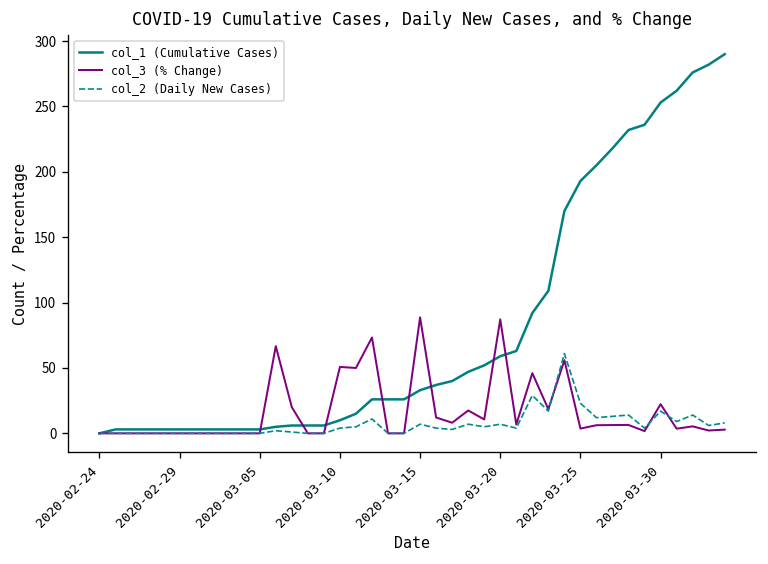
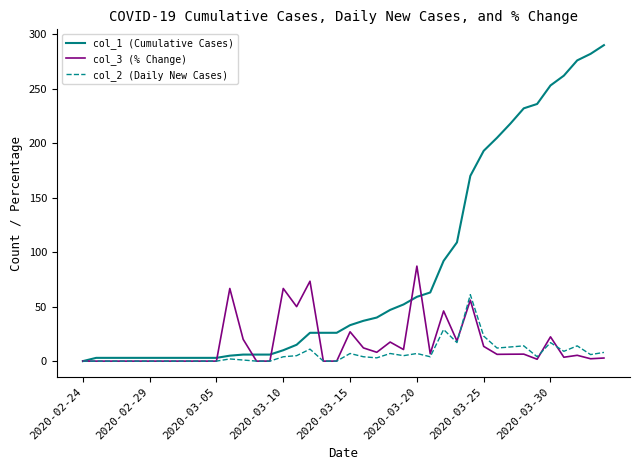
  {
    "col_3 (% Change)": {
-     "2020-03-10": 51,
-     "2020-03-15": 89,
+     "2020-03-10": 67,
+     "2020-03-15": 27,
      "2020-03-20": 87,
-     "2020-03-25": 4,
+     "2020-03-25": 14,
      "2020-03-30": 22
    }
  }
